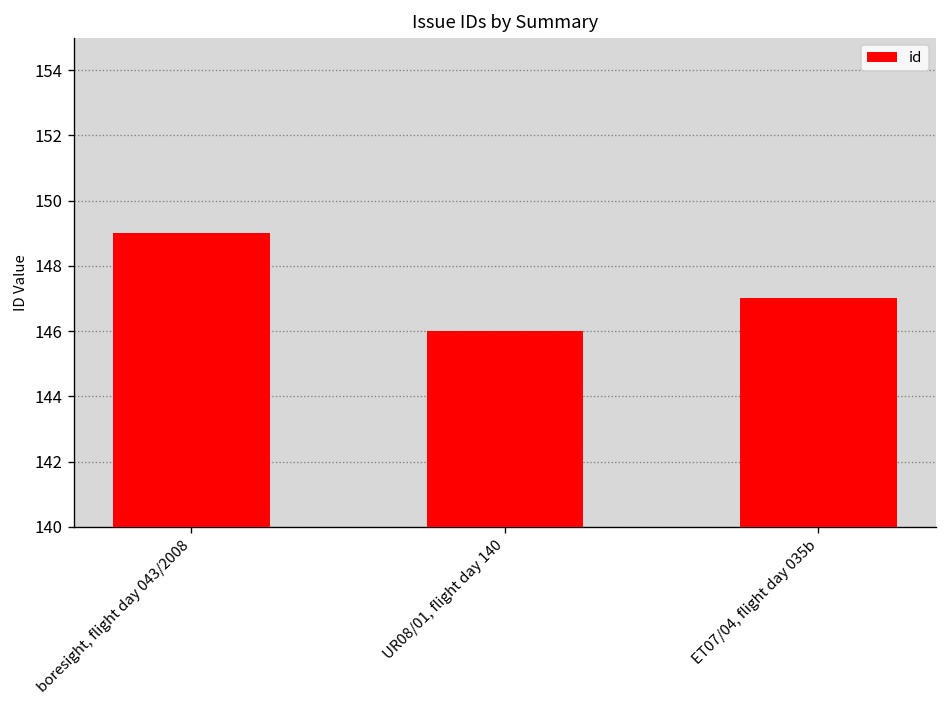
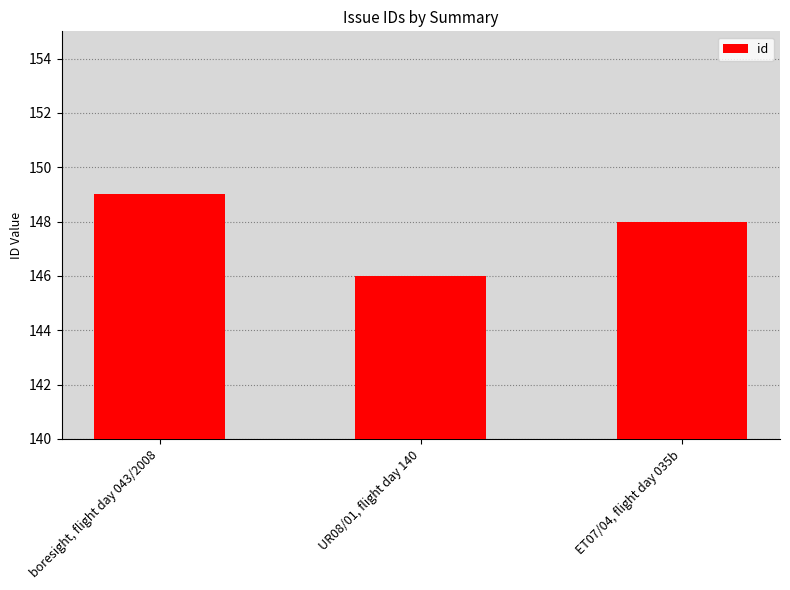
  {
    "boresight, flight day 043/2008": 149,
    "UR08/01, flight day 140": 146,
-   "ET07/04, flight day 035b": 147
+   "ET07/04, flight day 035b": 148
  }
